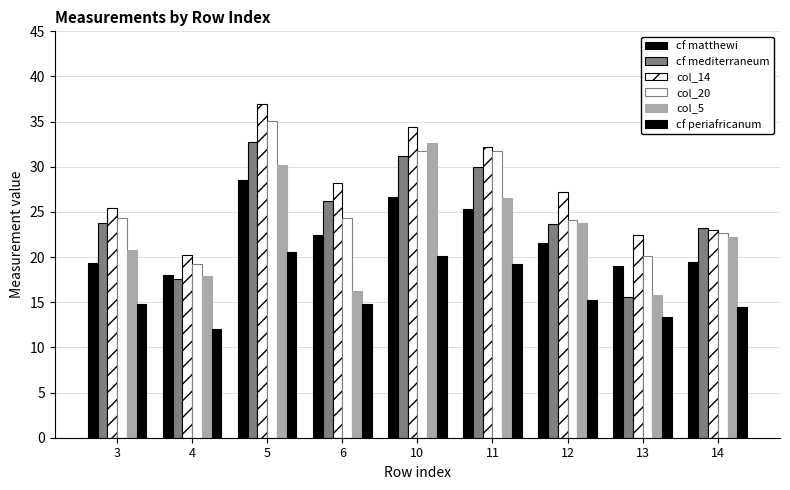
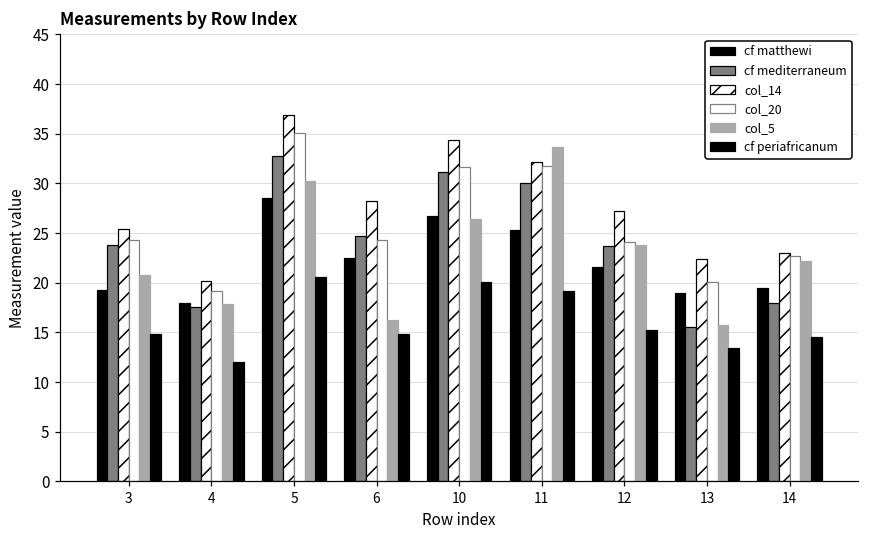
  {
    "cf mediterraneum": {
      "3": 24,
      "4": 18,
      "5": 33,
-     "6": 26,
+     "6": 25,
      "10": 31,
      "11": 30,
      "12": 24,
      "13": 16,
-     "14": 23
+     "14": 18
    },
    "col_5": {
      "3": 21,
      "4": 18,
      "5": 30,
      "6": 16,
-     "10": 33,
-     "11": 27,
+     "10": 26,
+     "11": 34,
      "12": 24,
      "13": 16,
      "14": 22
    }
  }
